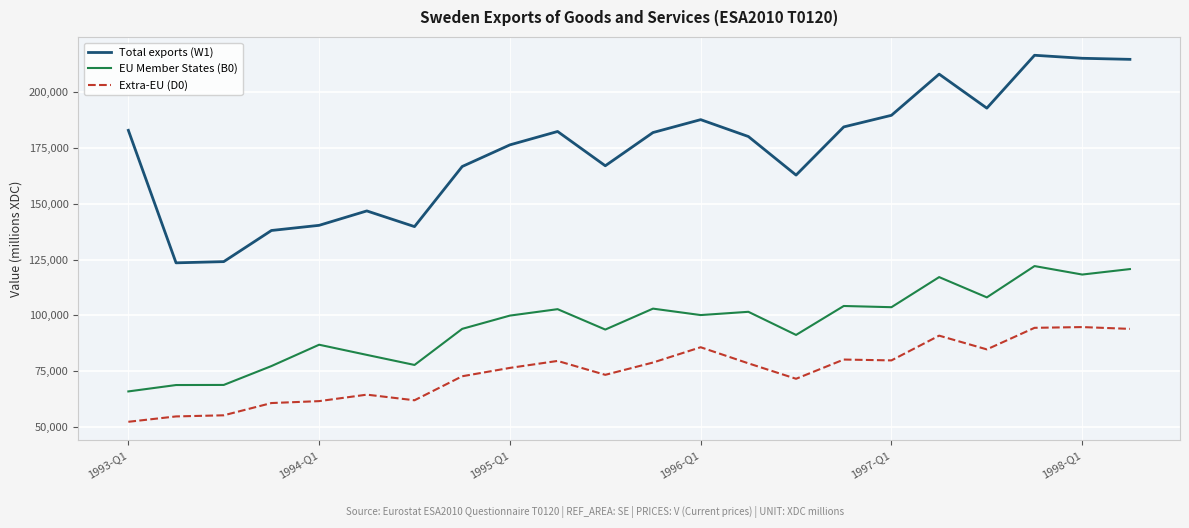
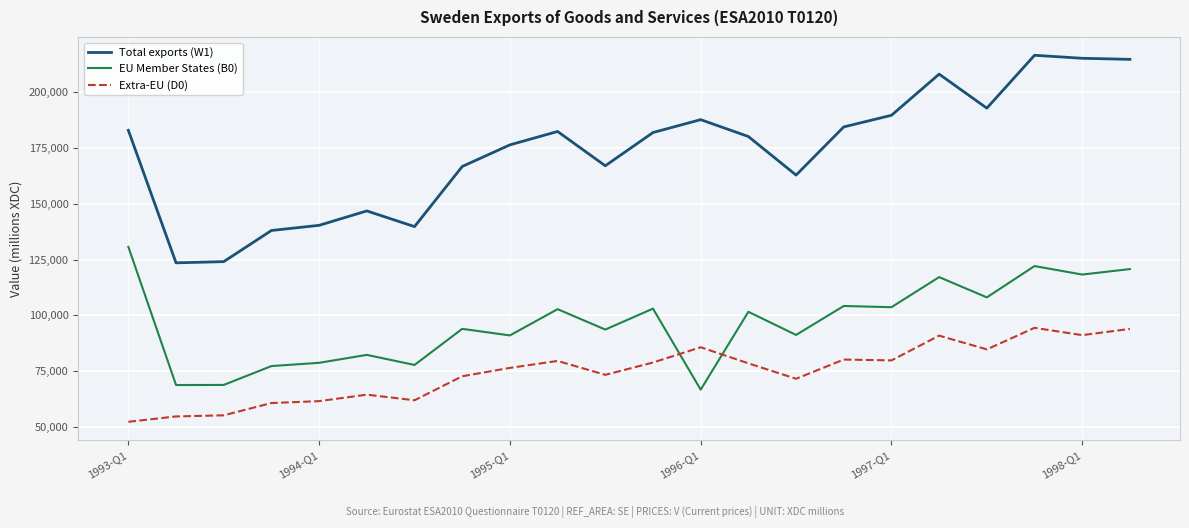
  {
    "Total exports (W1)": {
      "1993-Q1": "183,000",
      "1994-Q1": "140,000",
      "1995-Q1": "176,000",
      "1996-Q1": "188,000",
      "1997-Q1": "190,000",
      "1998-Q1": "215,000"
    },
    "EU Member States (B0)": {
-     "1993-Q1": "66,000",
-     "1994-Q1": "87,000",
-     "1995-Q1": "100,000",
-     "1996-Q1": "100,000",
+     "1993-Q1": "131,000",
+     "1994-Q1": "79,000",
+     "1995-Q1": "91,000",
+     "1996-Q1": "67,000",
      "1997-Q1": "104,000",
      "1998-Q1": "118,000"
    },
    "Extra-EU (D0)": {
      "1993-Q1": "52,000",
      "1994-Q1": "62,000",
      "1995-Q1": "76,000",
      "1996-Q1": "86,000",
      "1997-Q1": "80,000",
-     "1998-Q1": "95,000"
+     "1998-Q1": "91,000"
    }
  }
